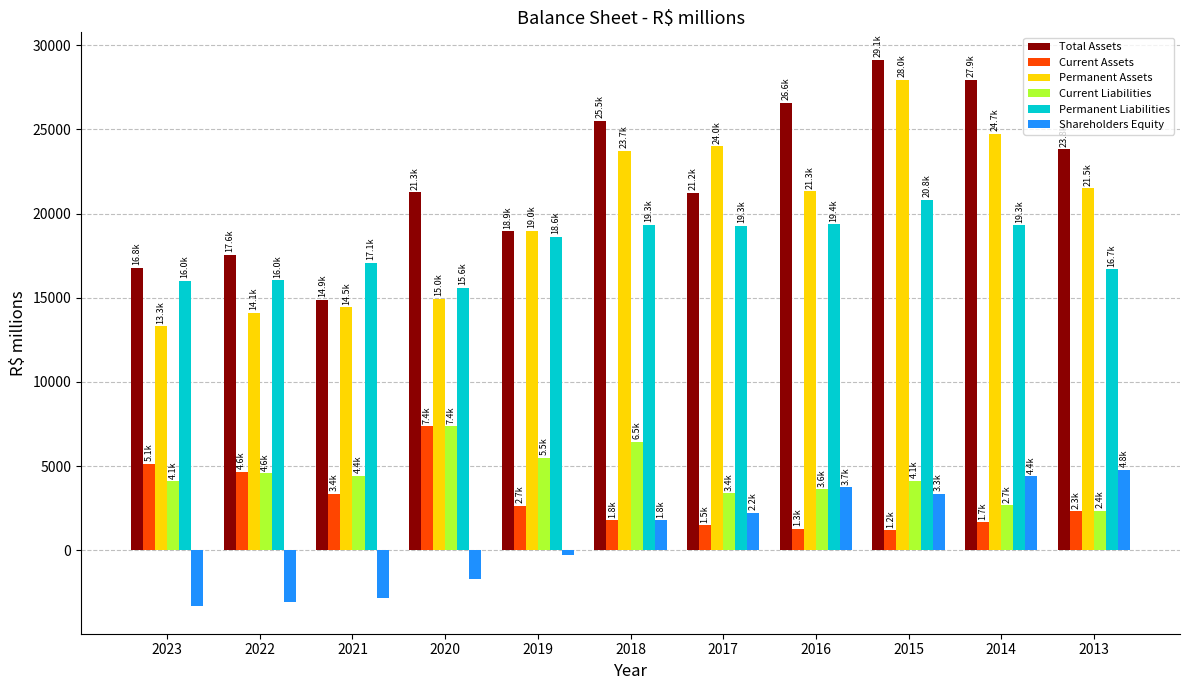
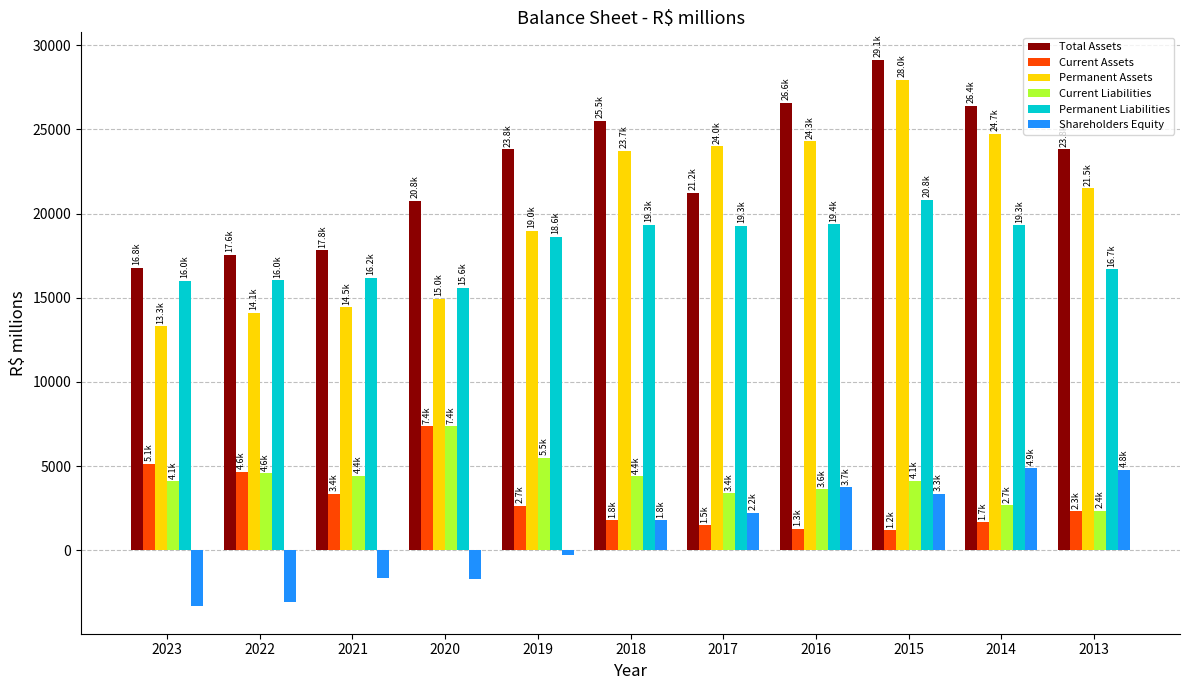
  {
    "Total Assets": {
      "2023": "16.8k",
      "2022": "17.6k",
-     "2021": "14.9k",
-     "2020": "21.3k",
-     "2019": "18.9k",
+     "2021": "17.8k",
+     "2020": "20.8k",
+     "2019": "23.8k",
      "2018": "25.5k",
      "2017": "21.2k",
      "2016": "26.6k",
      "2015": "29.1k",
-     "2014": "27.9k"
+     "2014": "26.4k"
    },
    "Current Assets": {
      "2023": "5.1k",
      "2022": "4.6k",
      "2021": "3.4k",
      "2020": "7.4k",
      "2019": "2.7k",
      "2018": "1.8k",
      "2017": "1.5k",
      "2016": "1.3k",
      "2015": "1.2k",
      "2014": "1.7k",
      "2013": "2.3k"
    },
    "Permanent Assets": {
      "2023": "13.3k",
      "2022": "14.1k",
      "2021": "14.5k",
      "2020": "15.0k",
      "2019": "19.0k",
      "2018": "23.7k",
      "2017": "24.0k",
-     "2016": "21.3k",
+     "2016": "24.3k",
      "2015": "28.0k",
      "2014": "24.7k",
      "2013": "21.5k"
    },
    "Current Liabilities": {
      "2023": "4.1k",
      "2022": "4.6k",
      "2021": "4.4k",
      "2020": "7.4k",
      "2019": "5.5k",
-     "2018": "6.5k",
+     "2018": "4.4k",
      "2017": "3.4k",
      "2016": "3.6k",
      "2015": "4.1k",
      "2014": "2.7k",
      "2013": "2.4k"
    },
    "Permanent Liabilities": {
      "2023": "16.0k",
      "2022": "16.0k",
-     "2021": "17.1k",
+     "2021": "16.2k",
      "2020": "15.6k",
      "2019": "18.6k",
      "2018": "19.3k",
      "2017": "19.3k",
      "2016": "19.4k",
      "2015": "20.8k",
      "2014": "19.3k",
      "2013": "16.7k"
    },
    "Shareholders Equity": {
-     "2021": "-2800",
+     "2021": "-1600",
      "2018": "1.8k",
      "2017": "2.2k",
      "2016": "3.7k",
      "2015": "3.3k",
-     "2014": "4.4k",
+     "2014": "4.9k",
      "2013": "4.8k"
    }
  }
